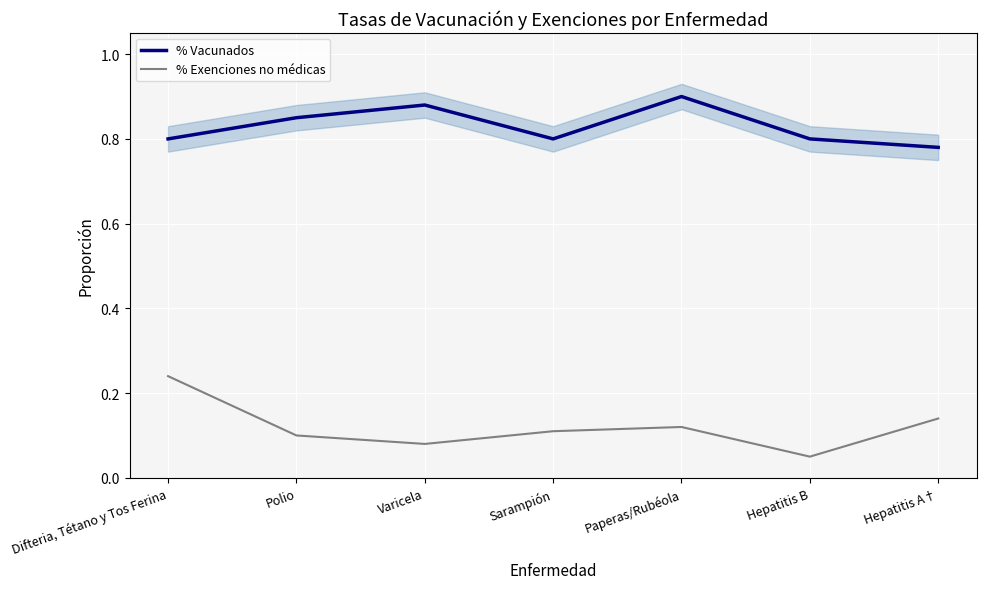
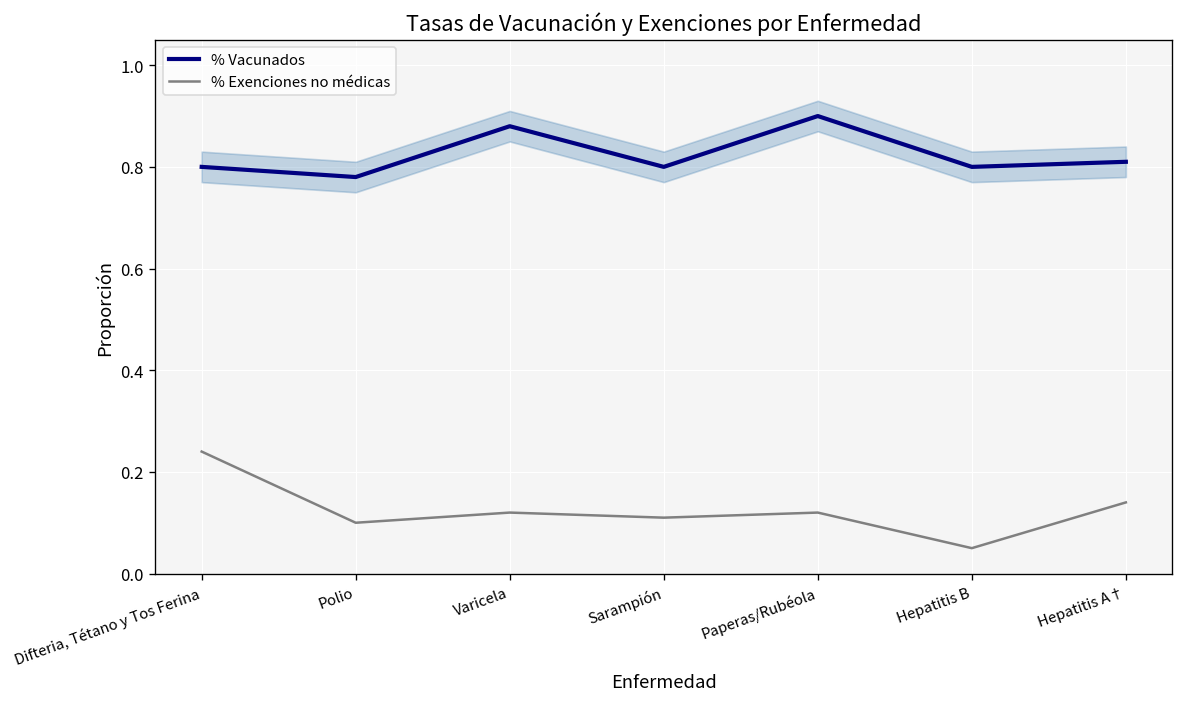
  {
    "% Vacunados": {
      "Difteria, Tétano y Tos Ferina": 0.80,
-     "Polio": 0.85,
+     "Polio": 0.78,
      "Varicela": 0.88,
      "Sarampión": 0.80,
      "Paperas/Rubéola": 0.90,
      "Hepatitis B": 0.80,
-     "Hepatitis A†": 0.78
+     "Hepatitis A†": 0.81
    },
    "% Exenciones no médicas": {
      "Difteria, Tétano y Tos Ferina": 0.24,
      "Polio": 0.10,
-     "Varicela": 0.08,
+     "Varicela": 0.12,
      "Sarampión": 0.11,
      "Paperas/Rubéola": 0.12,
      "Hepatitis B": 0.05,
      "Hepatitis A†": 0.14
    }
  }
